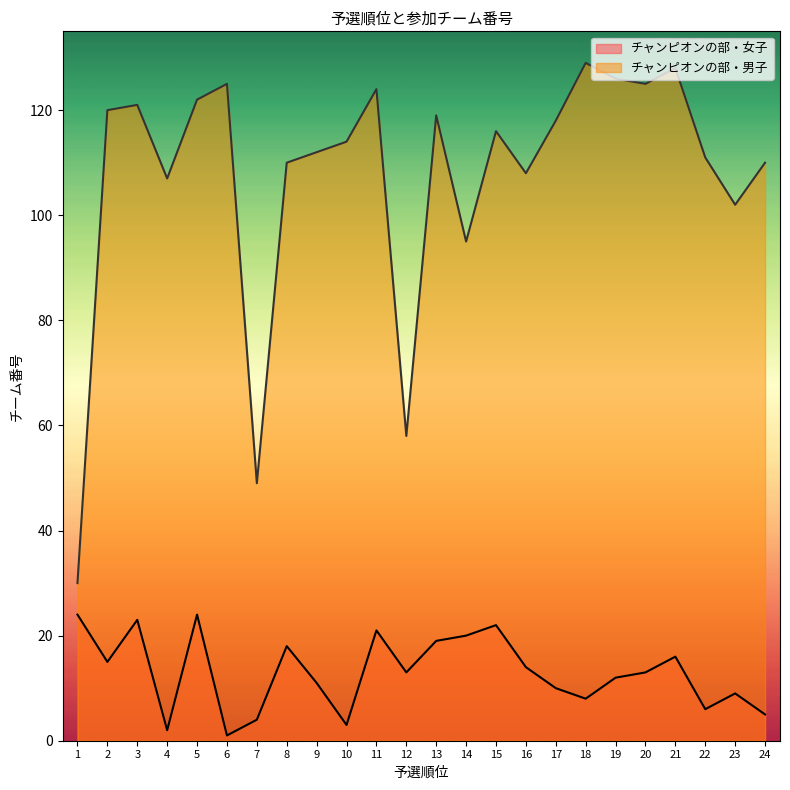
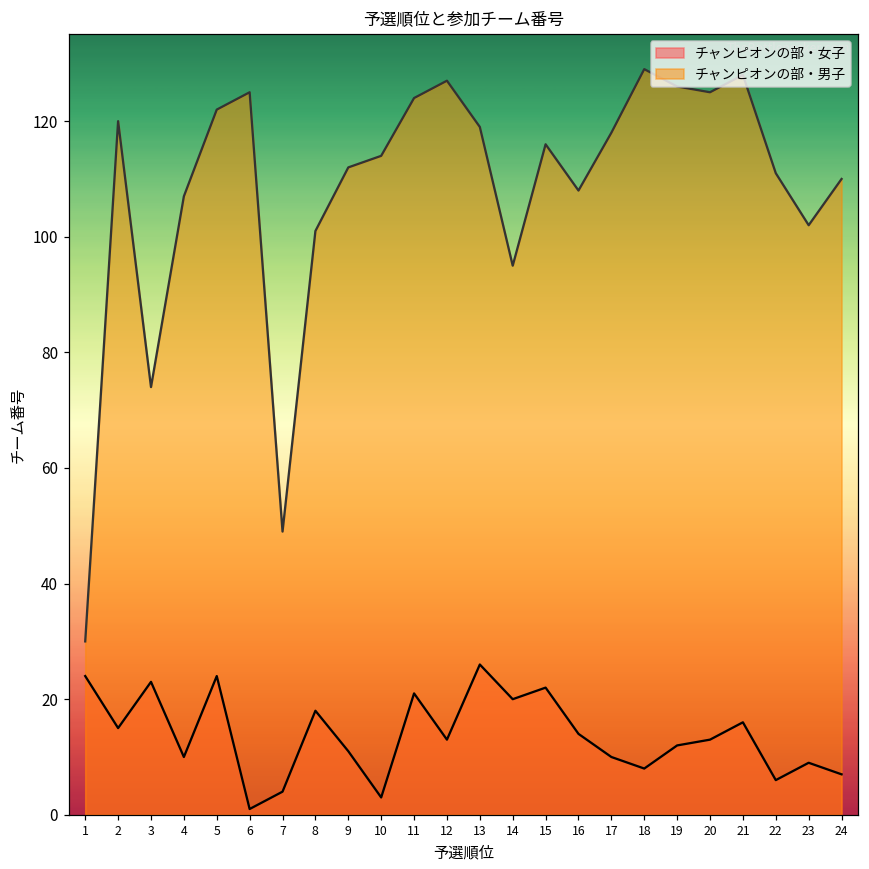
  {
    "チャンピオンの部・女子": {
      "1": 24,
      "2": 15,
      "3": 23,
-     "4": 2,
+     "4": 10,
      "5": 24,
      "6": 1,
      "7": 4,
      "8": 18,
      "9": 11,
      "10": 3,
      "11": 21,
      "12": 13,
-     "13": 19,
+     "13": 26,
      "14": 20,
      "15": 22,
      "16": 14,
      "17": 10,
      "18": 8,
      "19": 12,
      "20": 13,
      "21": 16,
      "22": 6,
      "23": 9,
-     "24": 5
+     "24": 7
    },
    "チャンピオンの部・男子": {
      "1": 30,
      "2": 120,
-     "3": 121,
+     "3": 74,
      "4": 107,
      "5": 122,
      "6": 125,
      "7": 49,
-     "8": 110,
+     "8": 101,
      "9": 112,
      "10": 114,
      "11": 124,
-     "12": 58,
+     "12": 127,
      "13": 119,
      "14": 95,
      "15": 116,
      "16": 108,
      "17": 118,
      "18": 129,
      "20": 125,
      "22": 111,
      "23": 102,
      "24": 110
    }
  }
